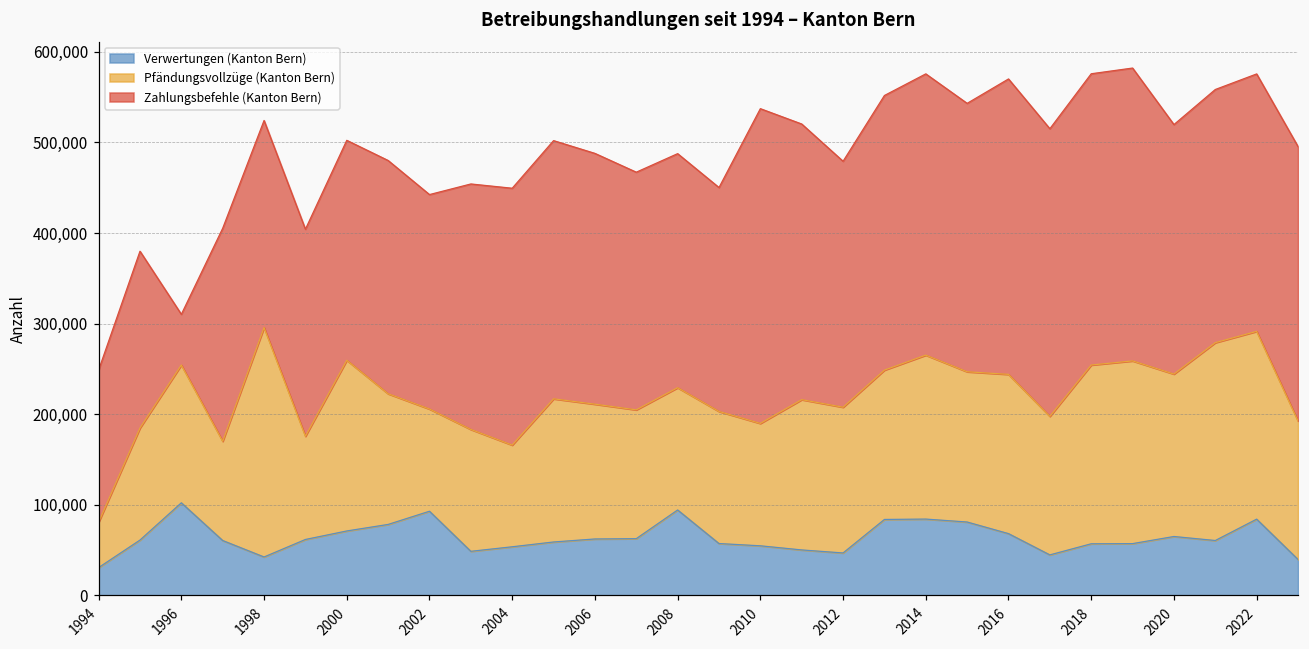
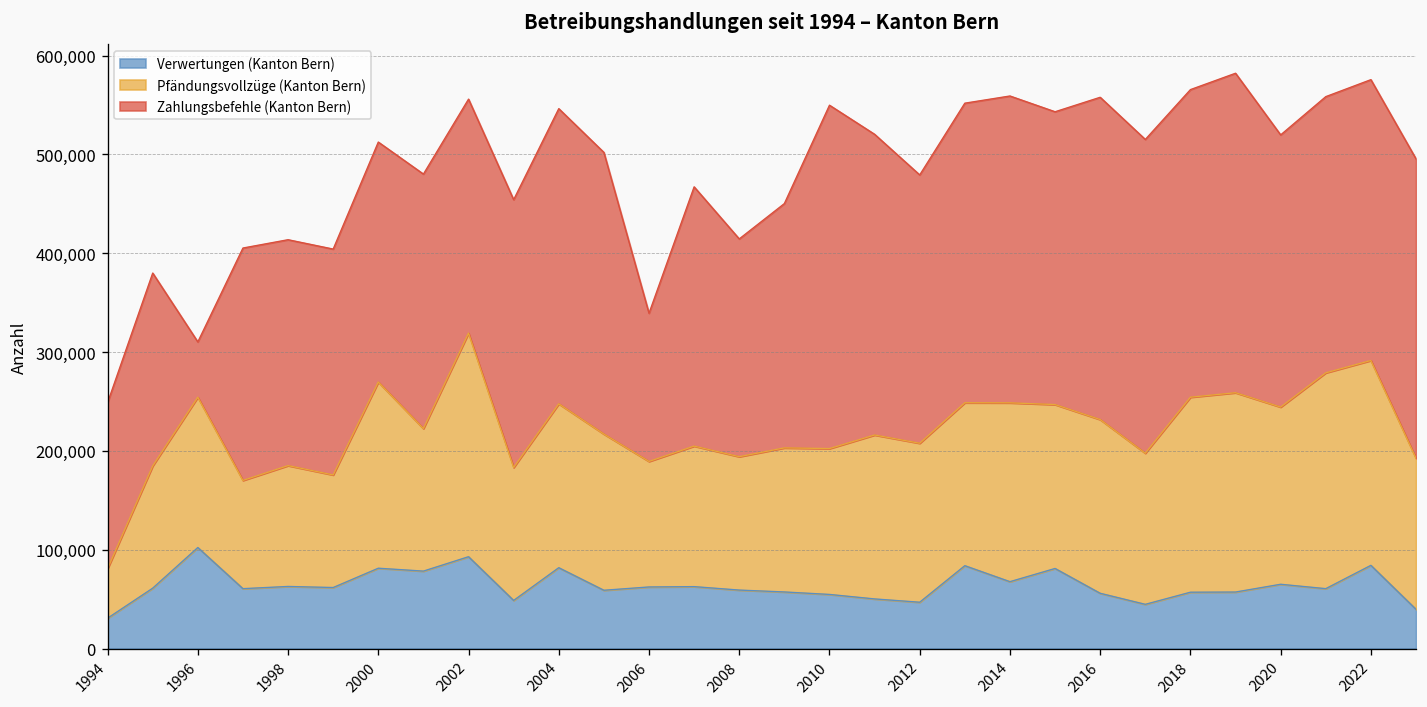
  {
    "Verwertungen (Kanton Bern)": {
      "1994": "30,000",
      "1996": "100,000",
-     "1998": "40,000",
-     "2000": "70,000",
+     "1998": "60,000",
+     "2000": "80,000",
      "2002": "90,000",
-     "2004": "50,000",
+     "2004": "80,000",
      "2006": "60,000",
-     "2008": "90,000",
+     "2008": "60,000",
      "2010": "50,000",
      "2012": "50,000",
-     "2014": "80,000",
-     "2016": "70,000",
+     "2014": "70,000",
+     "2016": "60,000",
      "2018": "60,000",
      "2020": "70,000",
      "2022": "80,000"
    },
    "Pfändungsvollzüge (Kanton Bern)": {
      "1994": "50,000",
      "1996": "150,000",
-     "1998": "250,000",
+     "1998": "120,000",
      "2000": "190,000",
-     "2002": "110,000",
-     "2004": "110,000",
-     "2006": "150,000",
+     "2002": "230,000",
+     "2004": "170,000",
+     "2006": "130,000",
      "2008": "130,000",
-     "2010": "140,000",
+     "2010": "150,000",
      "2012": "160,000",
      "2014": "180,000",
      "2016": "180,000",
      "2018": "200,000",
      "2020": "180,000",
      "2022": "210,000"
    },
    "Zahlungsbefehle (Kanton Bern)": {
      "1994": "170,000",
      "1996": "60,000",
      "1998": "230,000",
      "2000": "240,000",
      "2002": "240,000",
-     "2004": "280,000",
-     "2006": "280,000",
-     "2008": "260,000",
+     "2004": "300,000",
+     "2006": "150,000",
+     "2008": "220,000",
      "2010": "350,000",
      "2012": "270,000",
      "2014": "310,000",
      "2016": "330,000",
-     "2018": "320,000",
+     "2018": "310,000",
      "2020": "280,000",
      "2022": "280,000"
    }
  }
